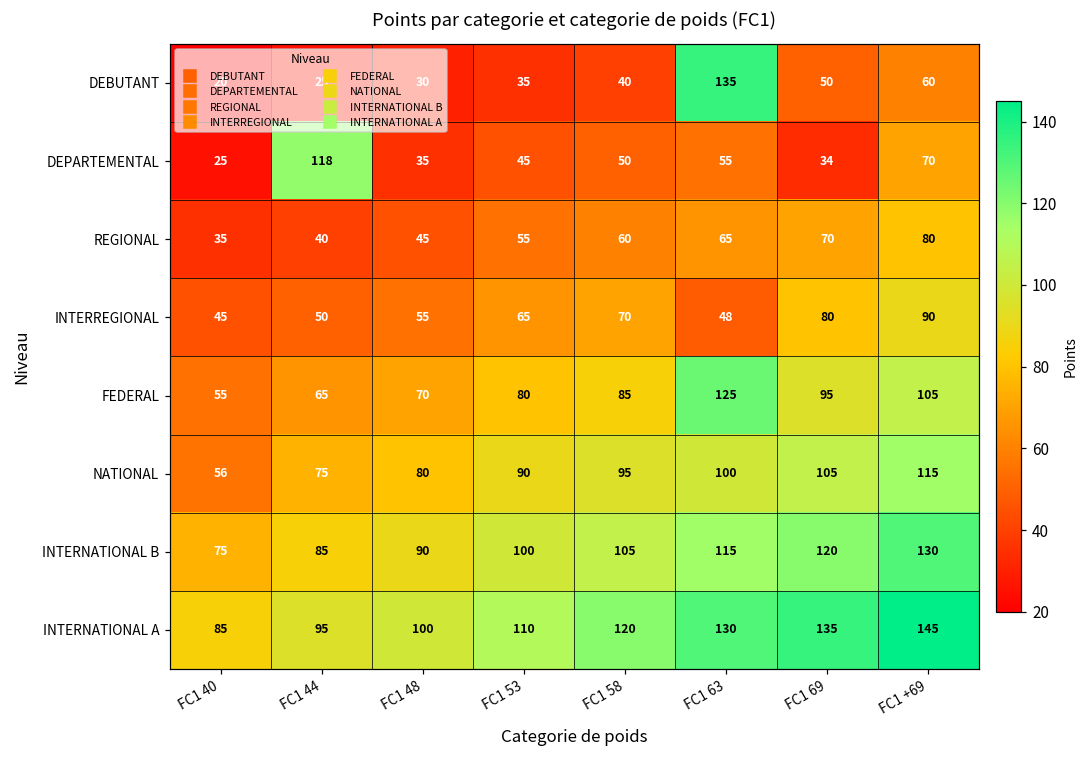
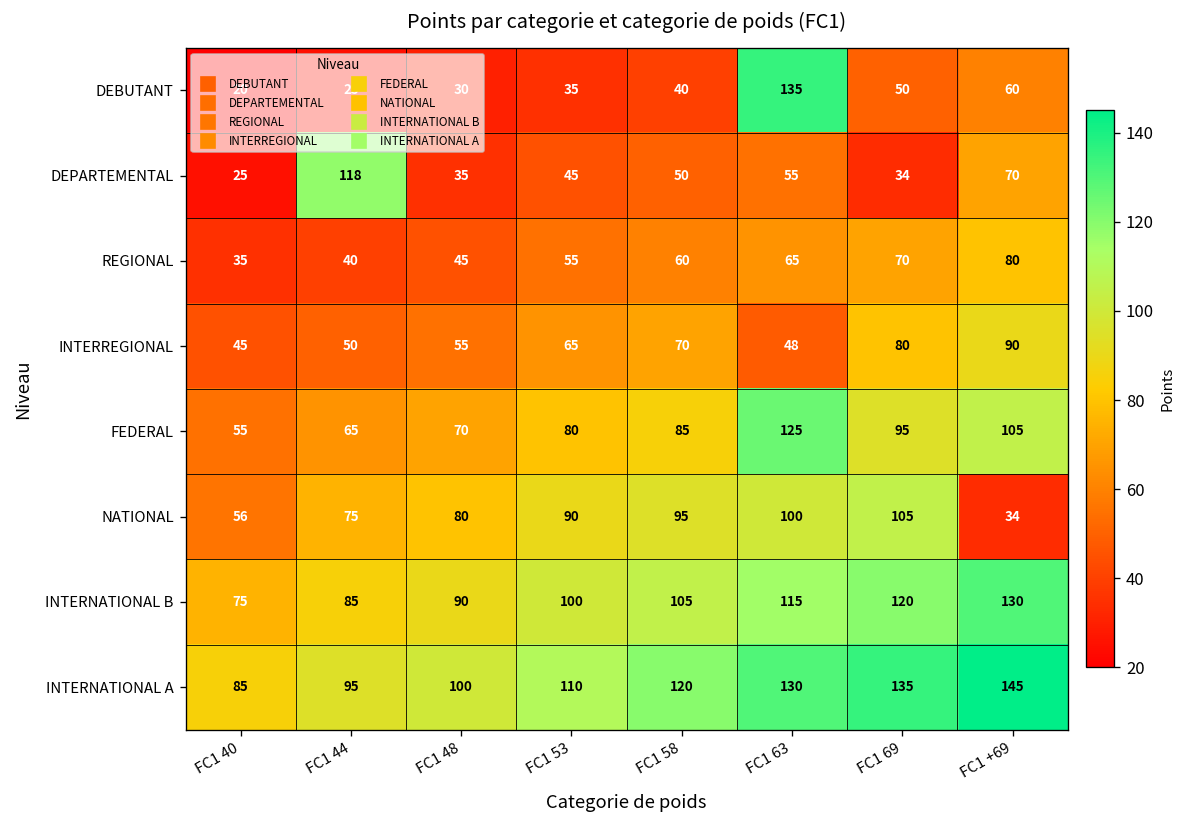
  {
    "DEBUTANT": {
      "FC1 53": 35,
      "FC1 58": 40,
      "FC1 63": 135,
      "FC1 69": 50,
      "FC1 +69": 60
    },
    "DEPARTEMENTAL": {
      "FC1 40": 25,
      "FC1 44": 118,
      "FC1 48": 35,
      "FC1 53": 45,
      "FC1 58": 50,
      "FC1 63": 55,
      "FC1 69": 34,
      "FC1 +69": 70
    },
    "REGIONAL": {
      "FC1 40": 35,
      "FC1 44": 40,
      "FC1 48": 45,
      "FC1 53": 55,
      "FC1 58": 60,
      "FC1 63": 65,
      "FC1 69": 70,
      "FC1 +69": 80
    },
    "INTERREGIONAL": {
      "FC1 40": 45,
      "FC1 44": 50,
      "FC1 48": 55,
      "FC1 53": 65,
      "FC1 58": 70,
      "FC1 63": 48,
      "FC1 69": 80,
      "FC1 +69": 90
    },
    "FEDERAL": {
      "FC1 40": 55,
      "FC1 44": 65,
      "FC1 48": 70,
      "FC1 53": 80,
      "FC1 58": 85,
      "FC1 63": 125,
      "FC1 69": 95,
      "FC1 +69": 105
    },
    "NATIONAL": {
      "FC1 40": 56,
      "FC1 44": 75,
      "FC1 48": 80,
      "FC1 53": 90,
      "FC1 58": 95,
      "FC1 63": 100,
      "FC1 69": 105,
-     "FC1 +69": 115
+     "FC1 +69": 34
    },
    "INTERNATIONAL B": {
      "FC1 40": 75,
      "FC1 44": 85,
      "FC1 48": 90,
      "FC1 53": 100,
      "FC1 58": 105,
      "FC1 63": 115,
      "FC1 69": 120,
      "FC1 +69": 130
    },
    "INTERNATIONAL A": {
      "FC1 40": 85,
      "FC1 44": 95,
      "FC1 48": 100,
      "FC1 53": 110,
      "FC1 58": 120,
      "FC1 63": 130,
      "FC1 69": 135,
      "FC1 +69": 145
    }
  }
